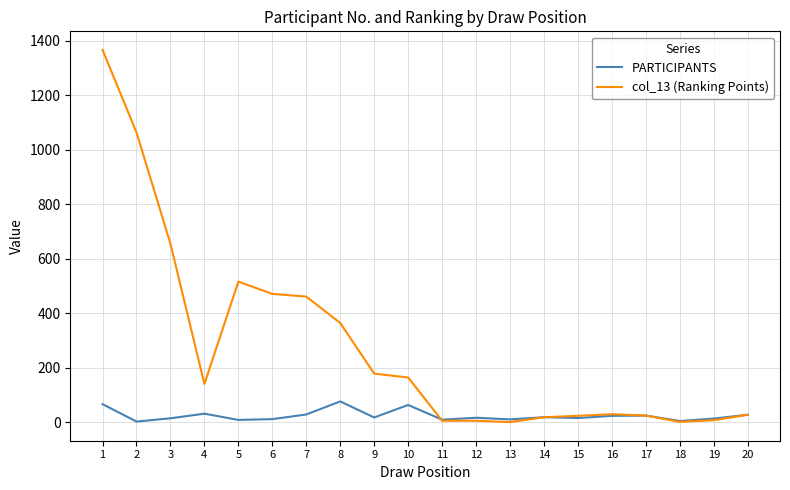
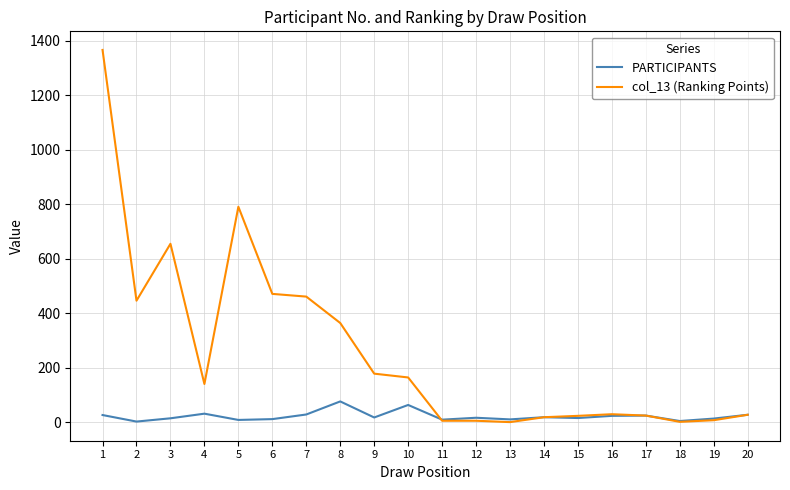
  {
    "PARTICIPANTS": {
-     "1": 70,
+     "1": 30,
      "2": 0,
      "3": 10,
      "4": 30,
      "5": 10,
      "6": 10,
      "7": 30,
      "8": 80,
      "9": 20,
      "10": 60,
      "12": 20,
      "13": 10
    },
    "col_13 (Ranking Points)": {
      "1": 1370,
-     "2": 1060,
+     "2": 450,
      "3": 660,
      "4": 140,
-     "5": 520,
+     "5": 790,
      "6": 470,
      "7": 460,
      "8": 360,
      "9": 180,
      "10": 160,
      "12": 10,
      "13": 0
    }
  }
